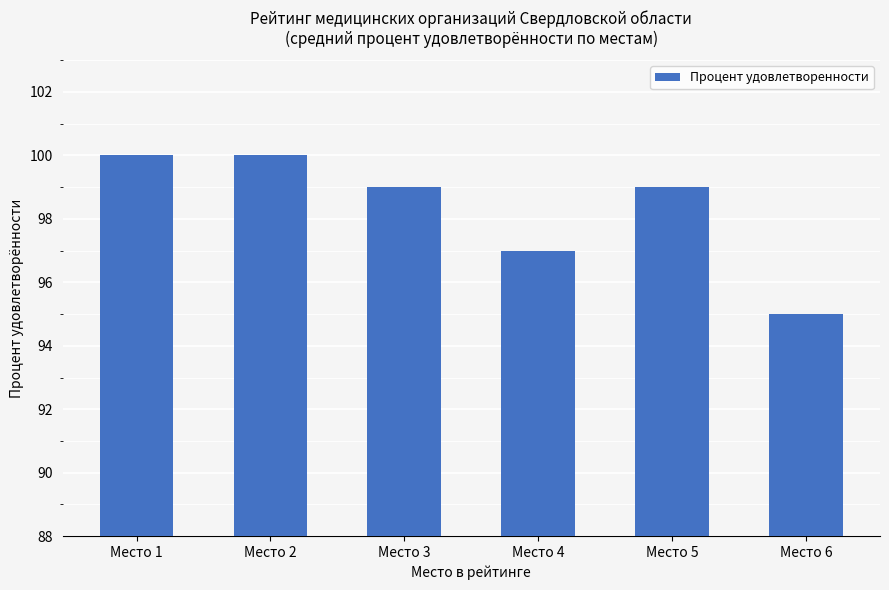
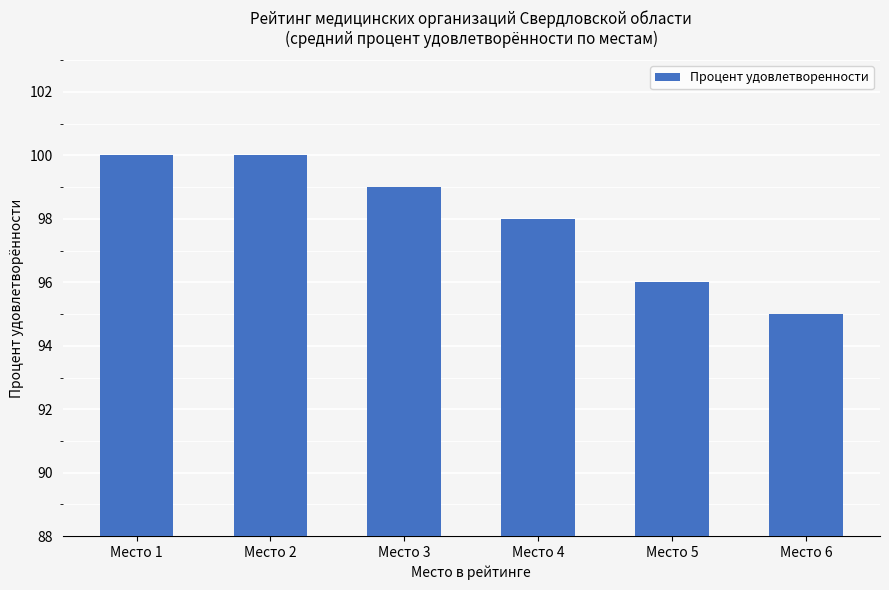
  {
    "Место 1": 100,
    "Место 2": 100,
    "Место 3": 99,
-   "Место 4": 97,
-   "Место 5": 99,
+   "Место 4": 98,
+   "Место 5": 96,
    "Место 6": 95
  }
